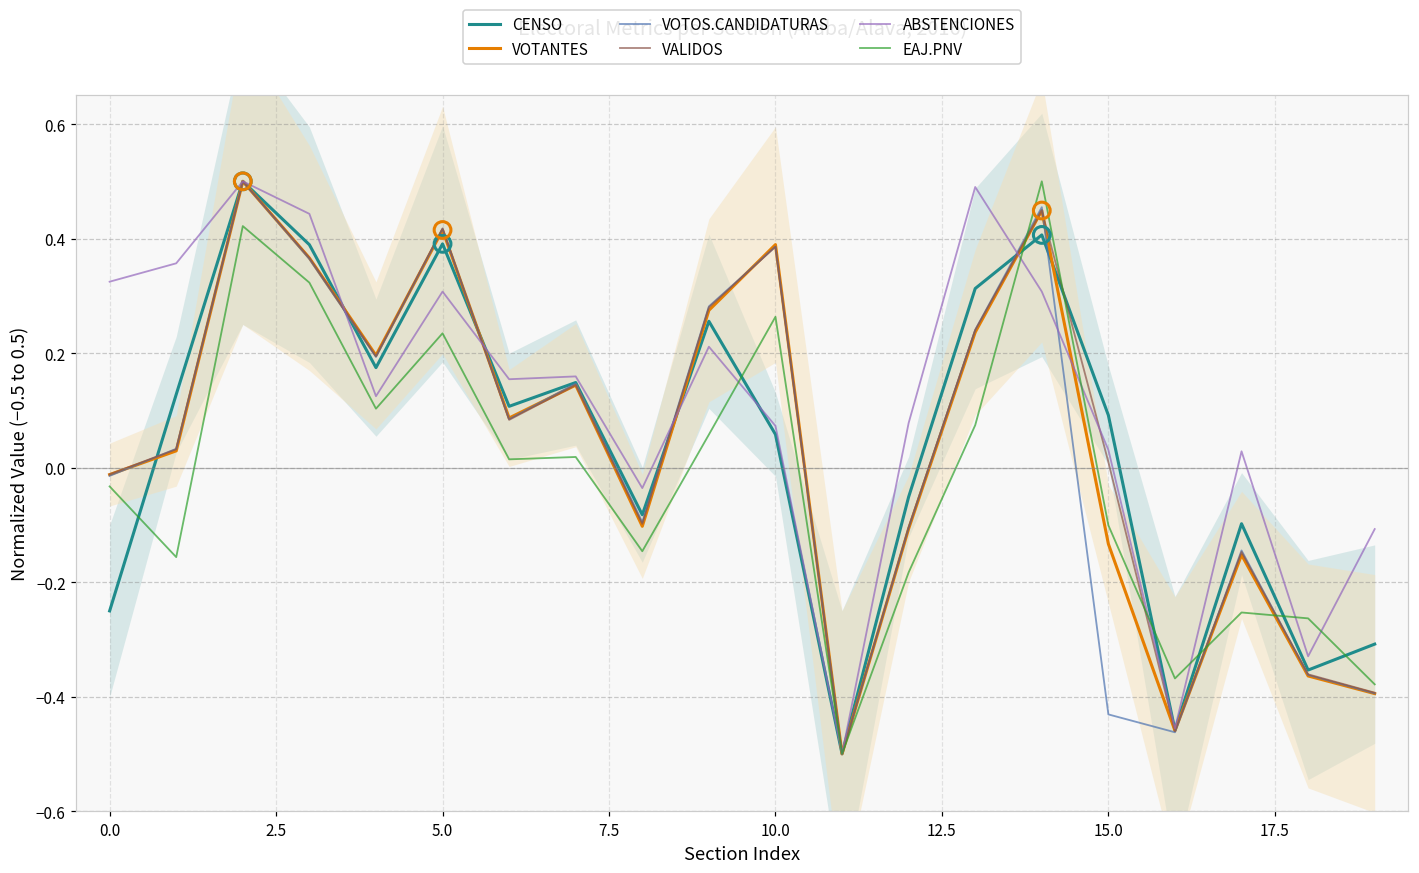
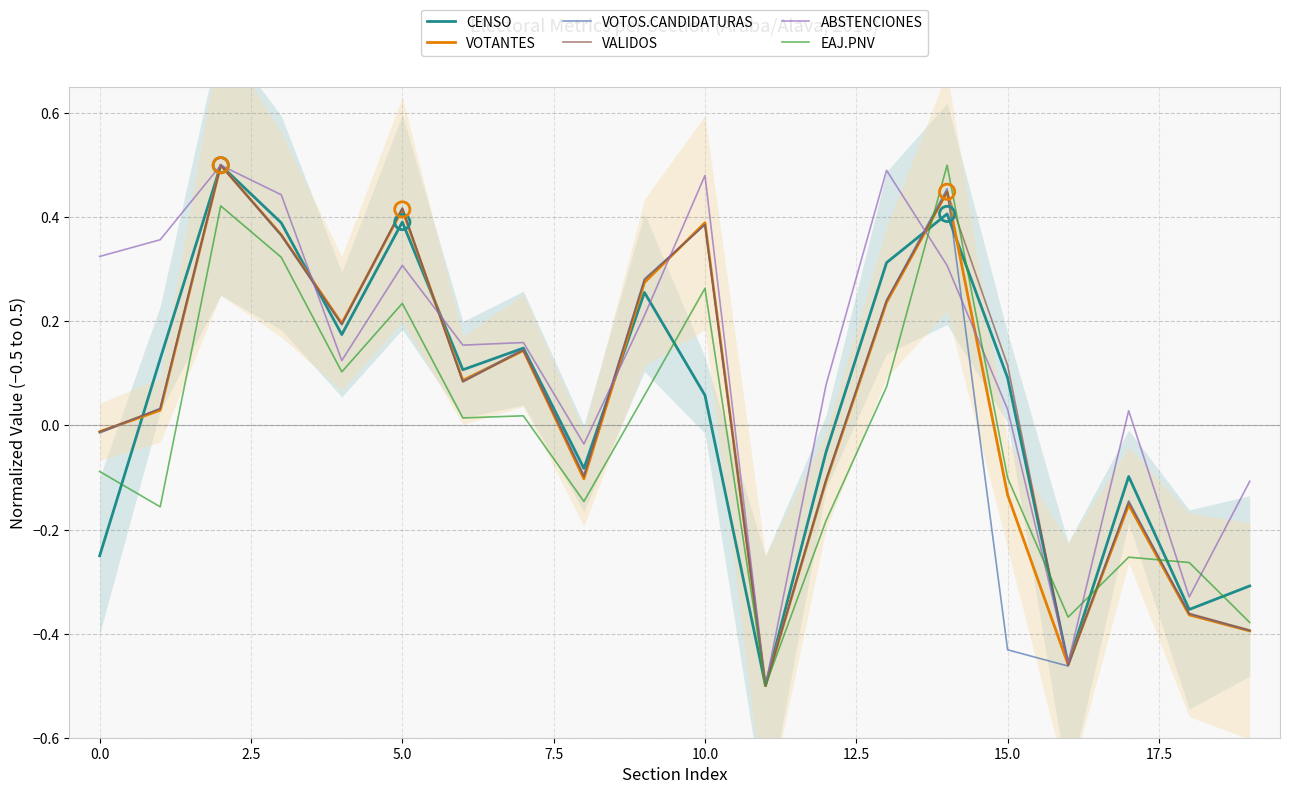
  {
    "CENSO": {
      "0.0": -0.25,
      "10.0": 0.06,
      "15.0": 0.09
    },
    "VOTANTES": {
      "15.0": -0.13
    },
    "VOTOS.CANDIDATURAS": {
      "15.0": -0.43
    },
    "VALIDOS": {
-     "15.0": 0.01
+     "15.0": 0.12
    },
    "ABSTENCIONES": {
      "0.0": 0.32,
      "5.0": 0.31,
-     "10.0": 0.07,
+     "10.0": 0.48,
      "15.0": 0.03
    },
    "EAJ.PNV": {
-     "0.0": -0.03,
+     "0.0": -0.09,
      "5.0": 0.23,
      "10.0": 0.26,
      "15.0": -0.10
    }
  }
